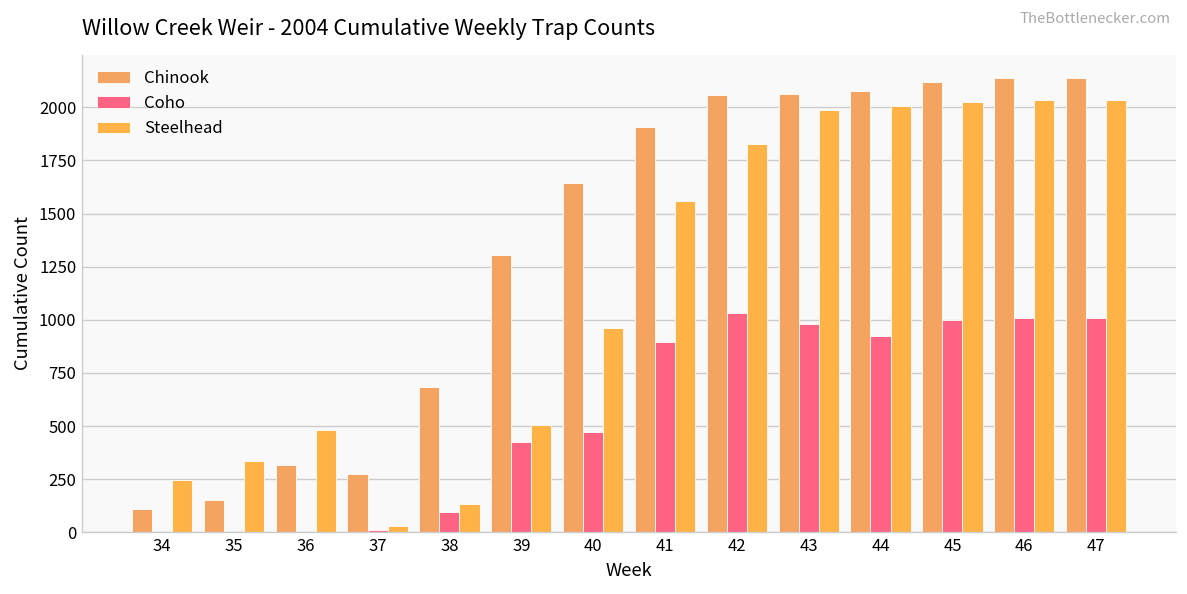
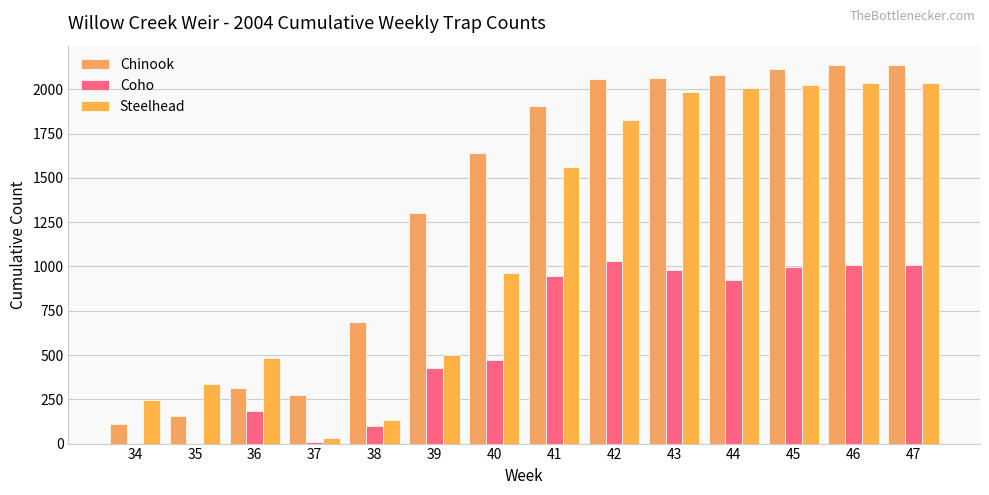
  {
    "Coho": {
      "34": 0,
      "35": 0,
-     "36": 0,
+     "36": 180,
      "38": 100,
      "39": 420,
      "40": 470,
-     "41": 900,
+     "41": 950,
      "42": 1030,
      "43": 980,
      "44": 920,
      "45": 1000,
      "46": 1010,
      "47": 1010
    }
  }
